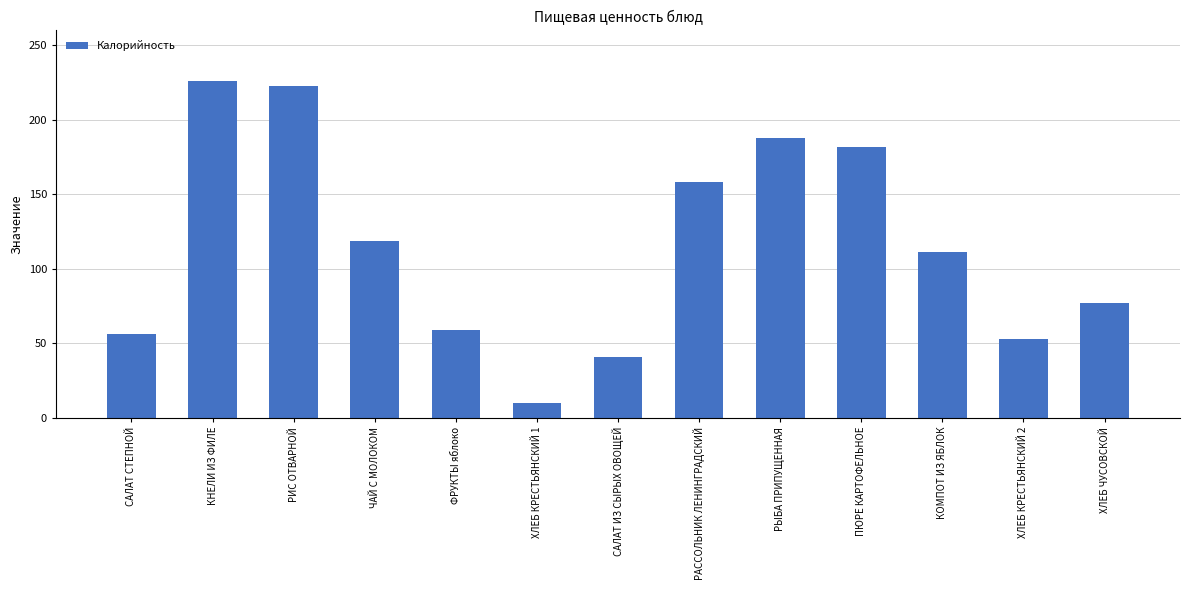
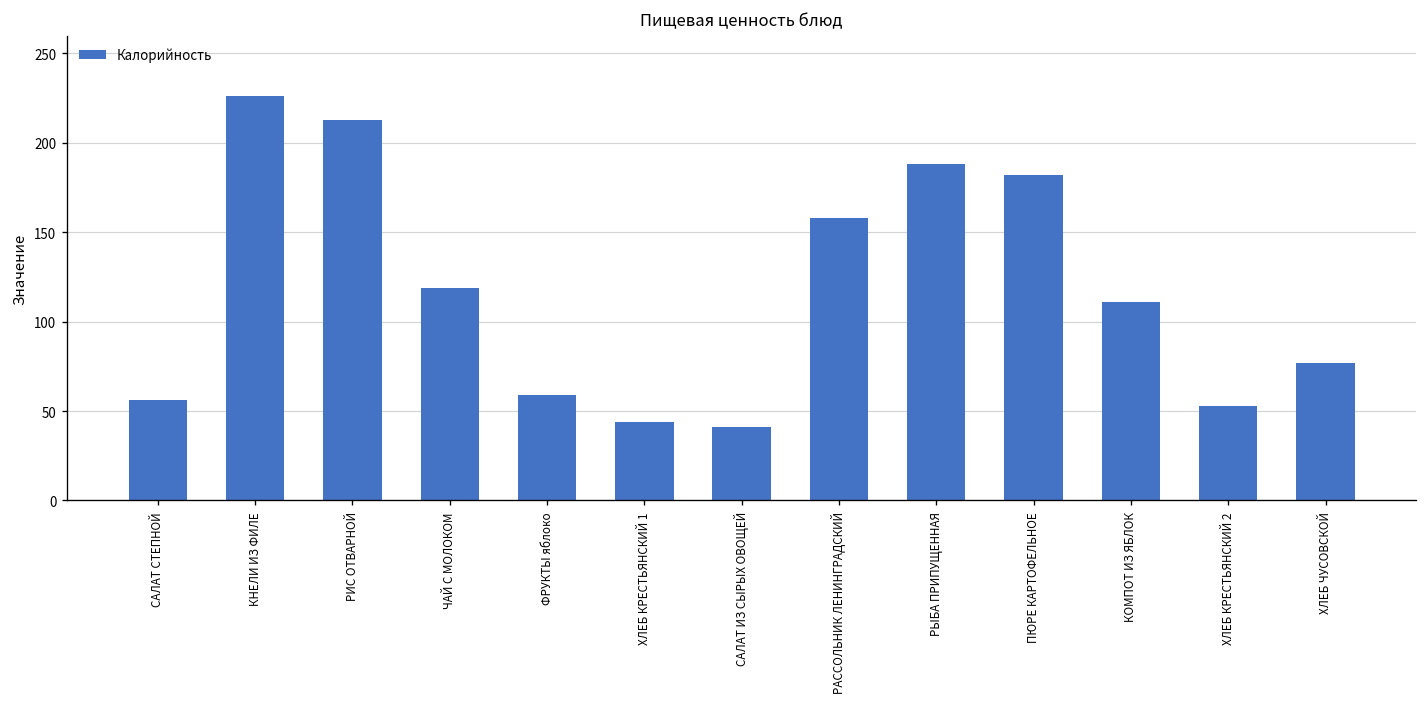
  {
    "САЛАТ СТЕПНОЙ": 56,
    "КНЕЛИ ИЗ ФИЛЕ": 226,
-   "РИС ОТВАРНОЙ": 223,
+   "РИС ОТВАРНОЙ": 213,
    "ЧАЙ С МОЛОКОМ": 119,
    "ФРУКТЫ яблоко": 59,
-   "ХЛЕБ КРЕСТЬЯНСКИЙ 1": 10,
+   "ХЛЕБ КРЕСТЬЯНСКИЙ 1": 44,
    "САЛАТ ИЗ СЫРЫХ ОВОЩЕЙ": 41,
    "РАССОЛЬНИК ЛЕНИНГРАДСКИЙ": 158,
    "РЫБА ПРИПУЩЕННАЯ": 188,
    "ПЮРЕ КАРТОФЕЛЬНОЕ": 182,
    "КОМПОТ ИЗ ЯБЛОК": 111,
    "ХЛЕБ КРЕСТЬЯНСКИЙ 2": 53,
    "ХЛЕБ ЧУСОВСКОЙ": 77
  }
